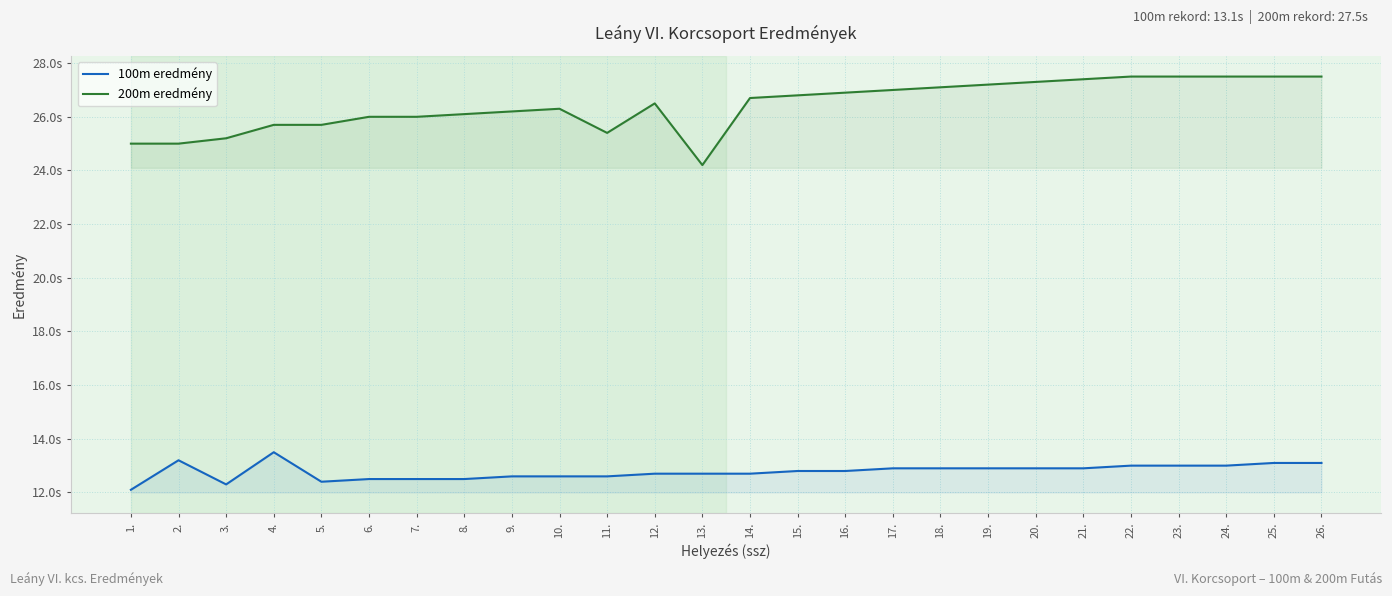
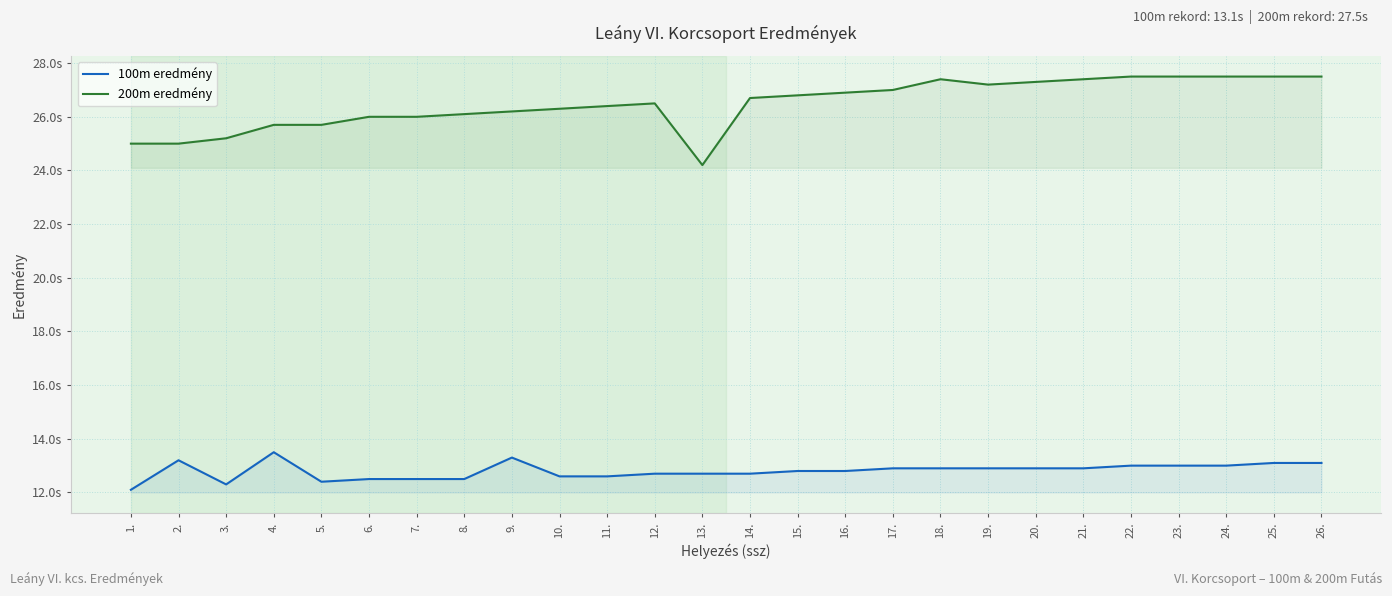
  {
    "100m eredmény": {
      "1.": "12.1s",
      "2.": "13.2s",
      "3.": "12.3s",
      "4.": "13.5s",
      "5.": "12.4s",
      "6.": "12.5s",
      "7.": "12.5s",
      "8.": "12.5s",
-     "9.": "12.6s",
+     "9.": "13.3s",
      "10.": "12.6s",
      "11.": "12.6s",
      "12.": "12.7s",
      "13.": "12.7s",
      "14.": "12.7s",
      "15.": "12.8s",
      "16.": "12.8s",
      "17.": "12.9s",
      "18.": "12.9s",
      "19.": "12.9s",
      "20.": "12.9s",
      "21.": "12.9s",
      "22.": "13.0s",
      "23.": "13.0s",
      "24.": "13.0s",
      "25.": "13.1s",
      "26.": "13.1s"
    },
    "200m eredmény": {
      "1.": "25.0s",
      "2.": "25.0s",
      "3.": "25.2s",
      "4.": "25.7s",
      "5.": "25.7s",
      "6.": "26.0s",
      "7.": "26.0s",
      "8.": "26.1s",
      "9.": "26.2s",
      "10.": "26.3s",
-     "11.": "25.4s",
+     "11.": "26.4s",
      "12.": "26.5s",
      "13.": "24.2s",
      "14.": "26.7s",
      "15.": "26.8s",
      "16.": "26.9s",
      "17.": "27.0s",
-     "18.": "27.1s",
+     "18.": "27.4s",
      "19.": "27.2s",
      "20.": "27.3s",
      "21.": "27.4s",
      "22.": "27.5s",
      "23.": "27.5s",
      "24.": "27.5s",
      "25.": "27.5s",
      "26.": "27.5s"
    }
  }
